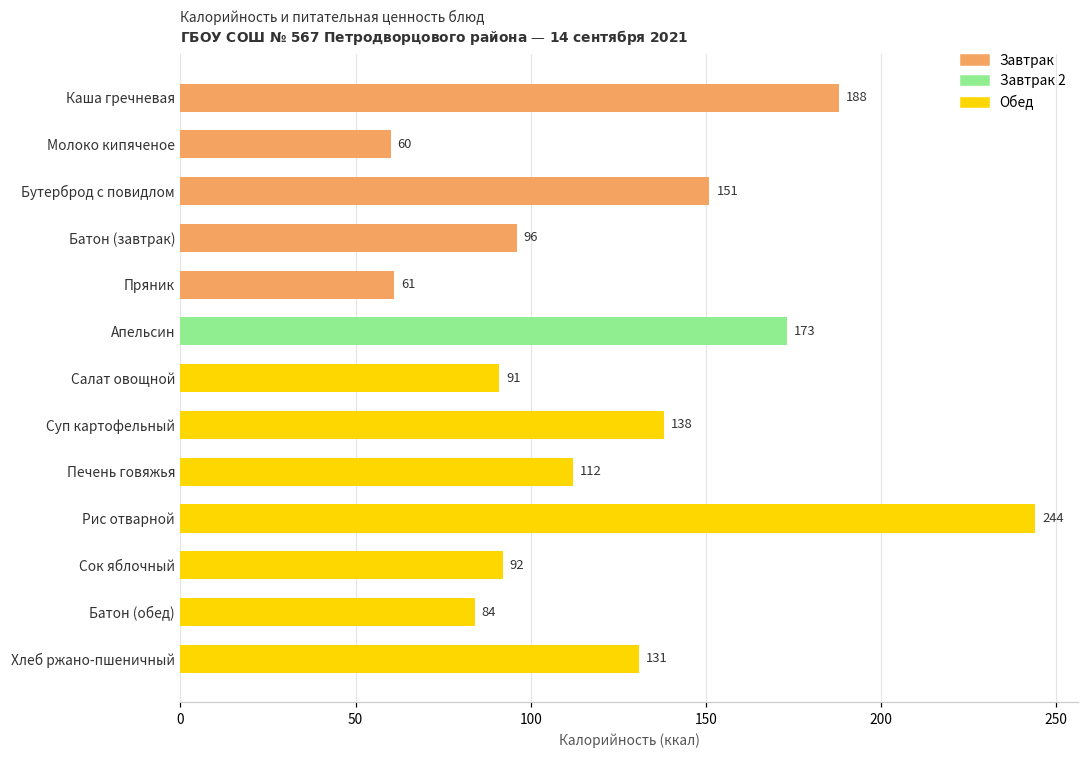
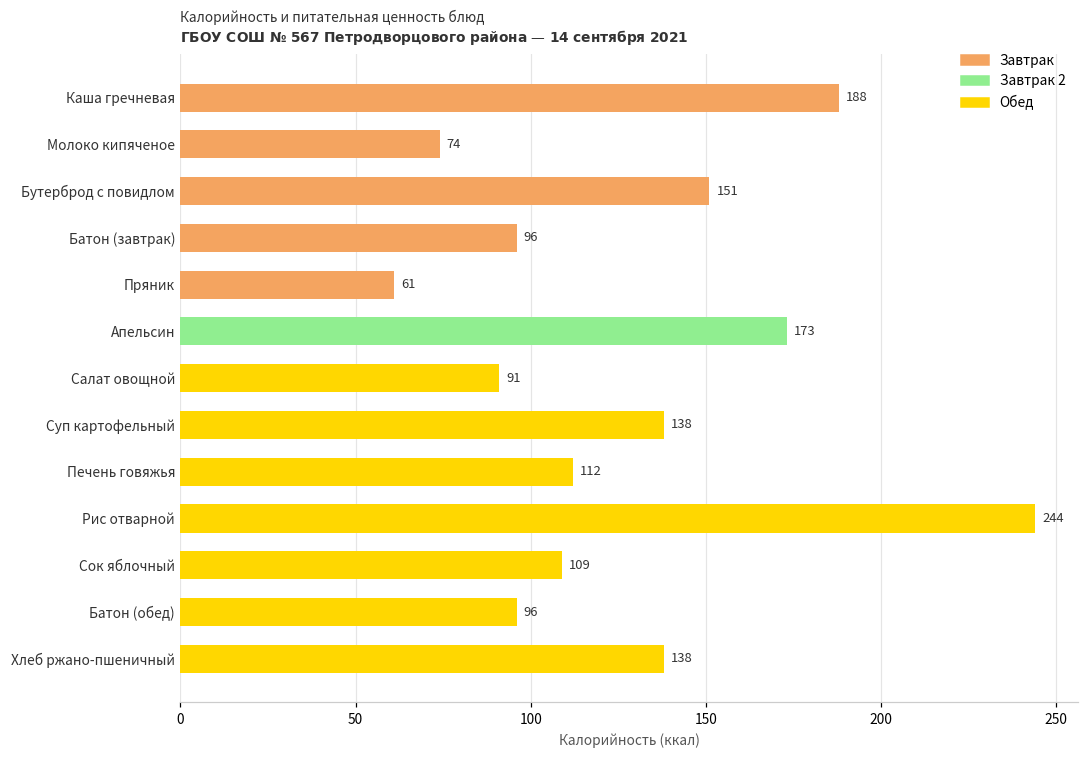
  {
    "Каша гречневая": 188,
-   "Молоко кипяченое": 60,
+   "Молоко кипяченое": 74,
    "Бутерброд с повидлом": 151,
    "Батон (завтрак)": 96,
    "Пряник": 61,
    "Апельсин": 173,
    "Салат овощной": 91,
    "Суп картофельный": 138,
    "Печень говяжья": 112,
    "Рис отварной": 244,
-   "Сок яблочный": 92,
-   "Батон (обед)": 84,
-   "Хлеб ржано-пшеничный": 131
+   "Сок яблочный": 109,
+   "Батон (обед)": 96,
+   "Хлеб ржано-пшеничный": 138
  }
